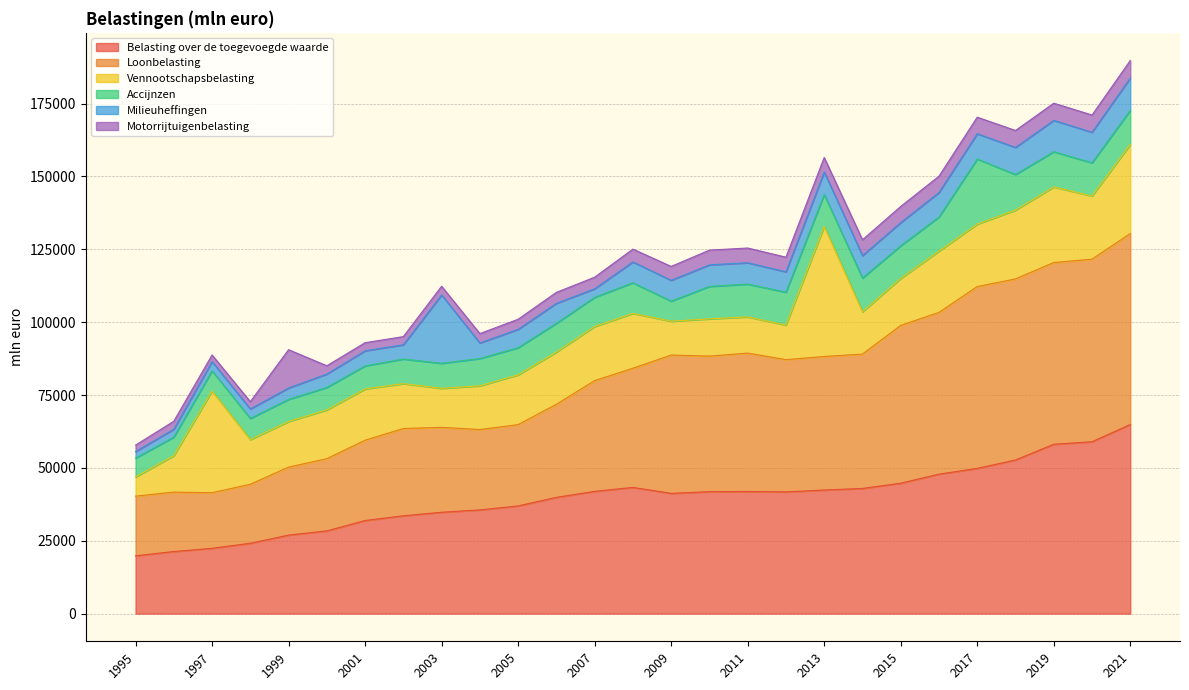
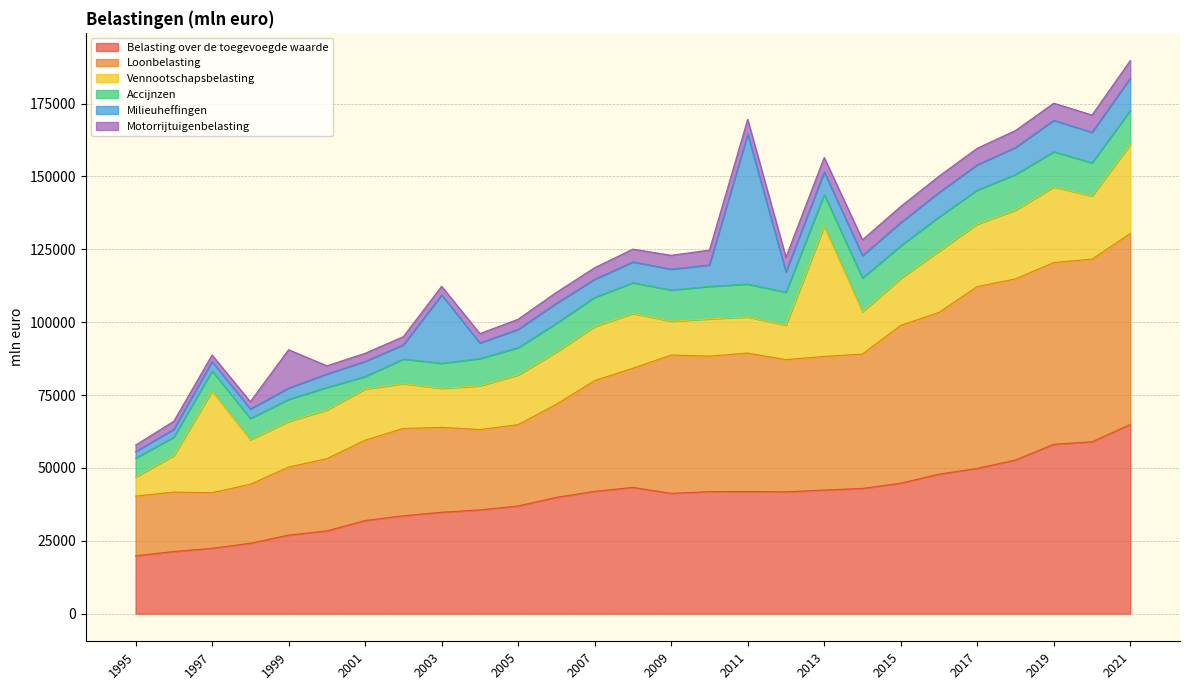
  {
    "Vennootschapsbelasting": {
      "1995": 7000,
      "1997": 35000,
      "1999": 16000,
      "2001": 18000,
      "2003": 13000,
      "2005": 17000,
      "2007": 19000,
      "2009": 12000,
      "2011": 12000,
      "2013": 45000,
      "2015": 16000,
      "2017": 21000,
      "2019": 26000,
      "2021": 31000
    },
    "Accijnzen": {
      "1995": 6000,
      "1997": 7000,
      "1999": 8000,
-     "2001": 8000,
+     "2001": 4000,
      "2003": 9000,
      "2005": 9000,
      "2007": 10000,
-     "2009": 7000,
+     "2009": 11000,
      "2011": 11000,
      "2013": 11000,
      "2015": 11000,
-     "2017": 22000,
+     "2017": 12000,
      "2019": 12000,
      "2021": 12000
    },
    "Milieuheffingen": {
      "1995": 2000,
      "1997": 3000,
      "1999": 4000,
      "2001": 5000,
      "2003": 23000,
      "2005": 6000,
-     "2007": 3000,
+     "2007": 6000,
      "2009": 7000,
-     "2011": 7000,
+     "2011": 51000,
      "2013": 8000,
      "2015": 8000,
      "2017": 9000,
      "2019": 11000,
      "2021": 11000
    },
    "Motorrijtuigenbelasting": {
      "1995": 2000,
      "1997": 2000,
      "1999": 13000,
      "2001": 3000,
      "2003": 3000,
      "2005": 3000,
      "2007": 4000,
      "2009": 5000,
      "2011": 5000,
      "2013": 5000,
      "2015": 6000,
      "2017": 6000,
      "2019": 6000,
      "2021": 6000
    }
  }
